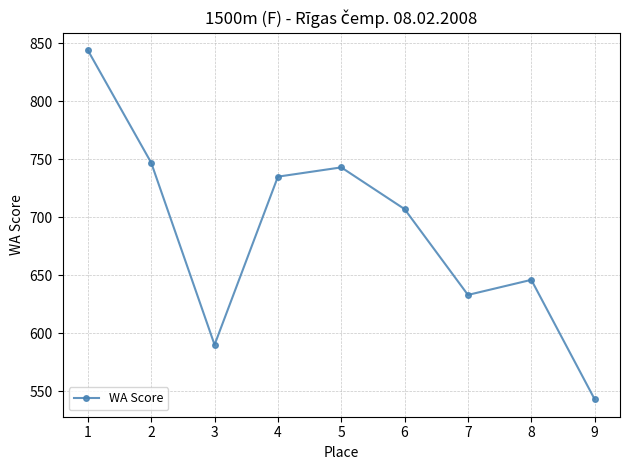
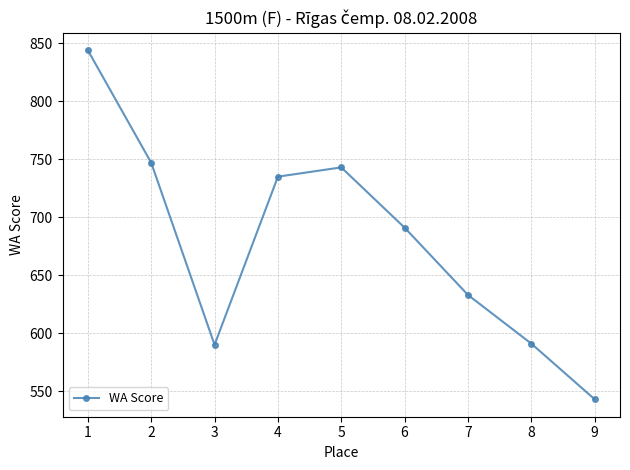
  {
    "1": 844,
    "2": 747,
    "3": 590,
    "4": 735,
    "5": 743,
-   "6": 707,
+   "6": 691,
    "7": 633,
-   "8": 646,
+   "8": 591,
    "9": 543
  }
